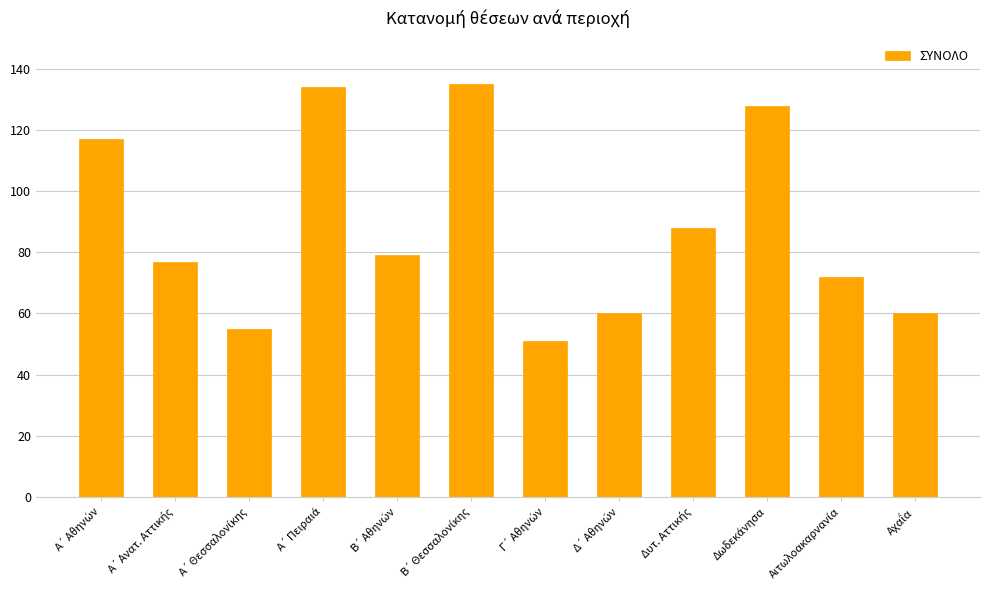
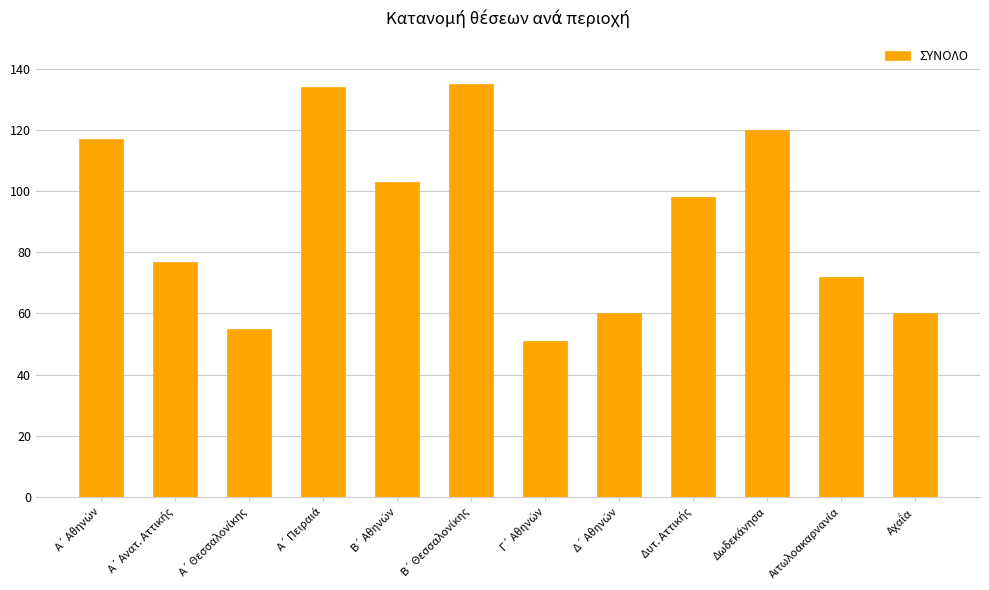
  {
    "Α΄ Αθηνών": 117,
    "Α΄ Ανατ. Αττικής": 77,
    "Α΄ Θεσσαλονίκης": 55,
    "Α΄ Πειραιά": 134,
-   "Β΄ Αθηνών": 79,
+   "Β΄ Αθηνών": 103,
    "Β΄ Θεσσαλονίκης": 135,
    "Γ΄ Αθηνών": 51,
    "Δ΄ Αθηνών": 60,
-   "Δυτ. Αττικής": 88,
-   "Δωδεκάνησα": 128,
+   "Δυτ. Αττικής": 98,
+   "Δωδεκάνησα": 120,
    "Αιτωλοακαρνανία": 72,
    "Αχαΐα": 60
  }
